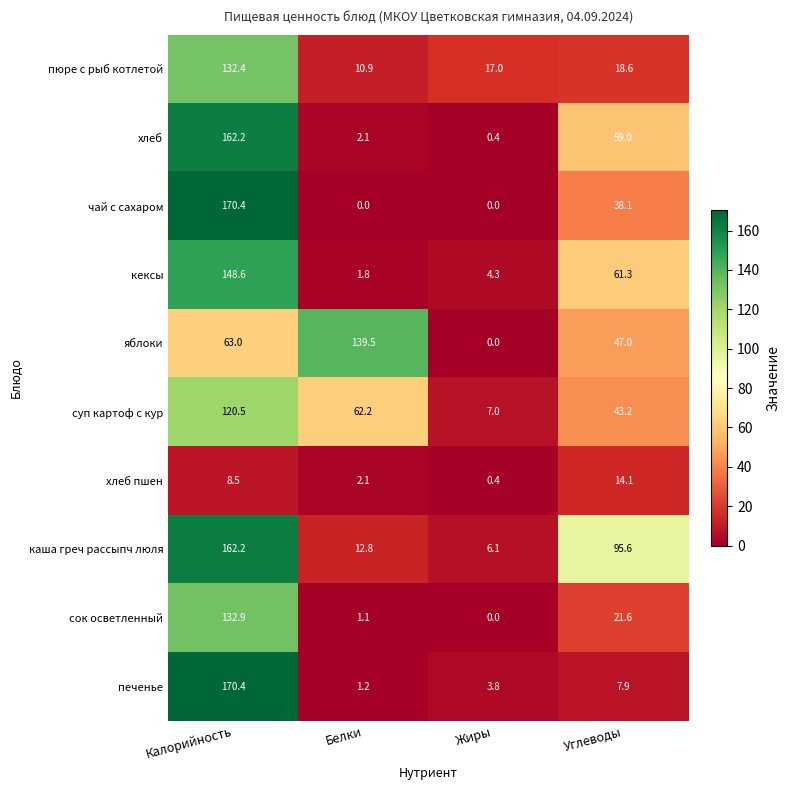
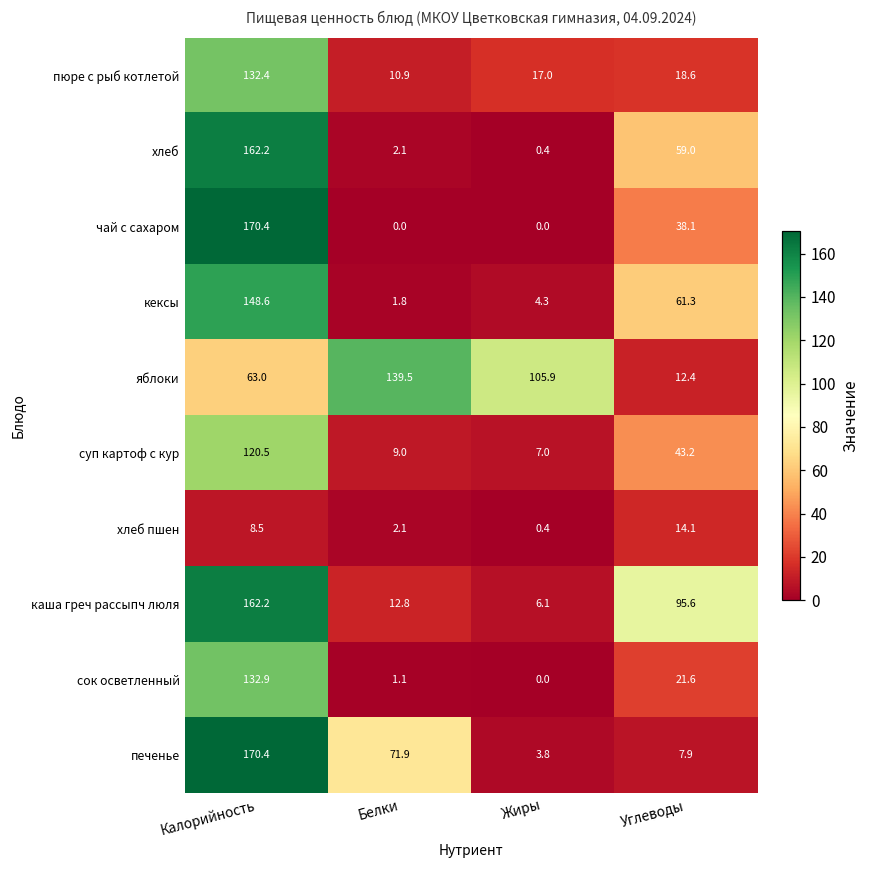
  {
    "пюре с рыб котлетой": {
      "Калорийность": 132.4,
      "Белки": 10.9,
      "Жиры": 17.0,
      "Углеводы": 18.6
    },
    "хлеб": {
      "Калорийность": 162.2,
      "Белки": 2.1,
      "Жиры": 0.4,
      "Углеводы": 59.0
    },
    "чай с сахаром": {
      "Калорийность": 170.4,
      "Белки": 0.0,
      "Жиры": 0.0,
      "Углеводы": 38.1
    },
    "кексы": {
      "Калорийность": 148.6,
      "Белки": 1.8,
      "Жиры": 4.3,
      "Углеводы": 61.3
    },
    "яблоки": {
      "Калорийность": 63.0,
      "Белки": 139.5,
-     "Жиры": 0.0,
-     "Углеводы": 47.0
+     "Жиры": 105.9,
+     "Углеводы": 12.4
    },
    "суп картоф с кур": {
      "Калорийность": 120.5,
-     "Белки": 62.2,
+     "Белки": 9.0,
      "Жиры": 7.0,
      "Углеводы": 43.2
    },
    "хлеб пшен": {
      "Калорийность": 8.5,
      "Белки": 2.1,
      "Жиры": 0.4,
      "Углеводы": 14.1
    },
    "каша греч рассыпч люля": {
      "Калорийность": 162.2,
      "Белки": 12.8,
      "Жиры": 6.1,
      "Углеводы": 95.6
    },
    "сок осветленный": {
      "Калорийность": 132.9,
      "Белки": 1.1,
      "Жиры": 0.0,
      "Углеводы": 21.6
    },
    "печенье": {
      "Калорийность": 170.4,
-     "Белки": 1.2,
+     "Белки": 71.9,
      "Жиры": 3.8,
      "Углеводы": 7.9
    }
  }
